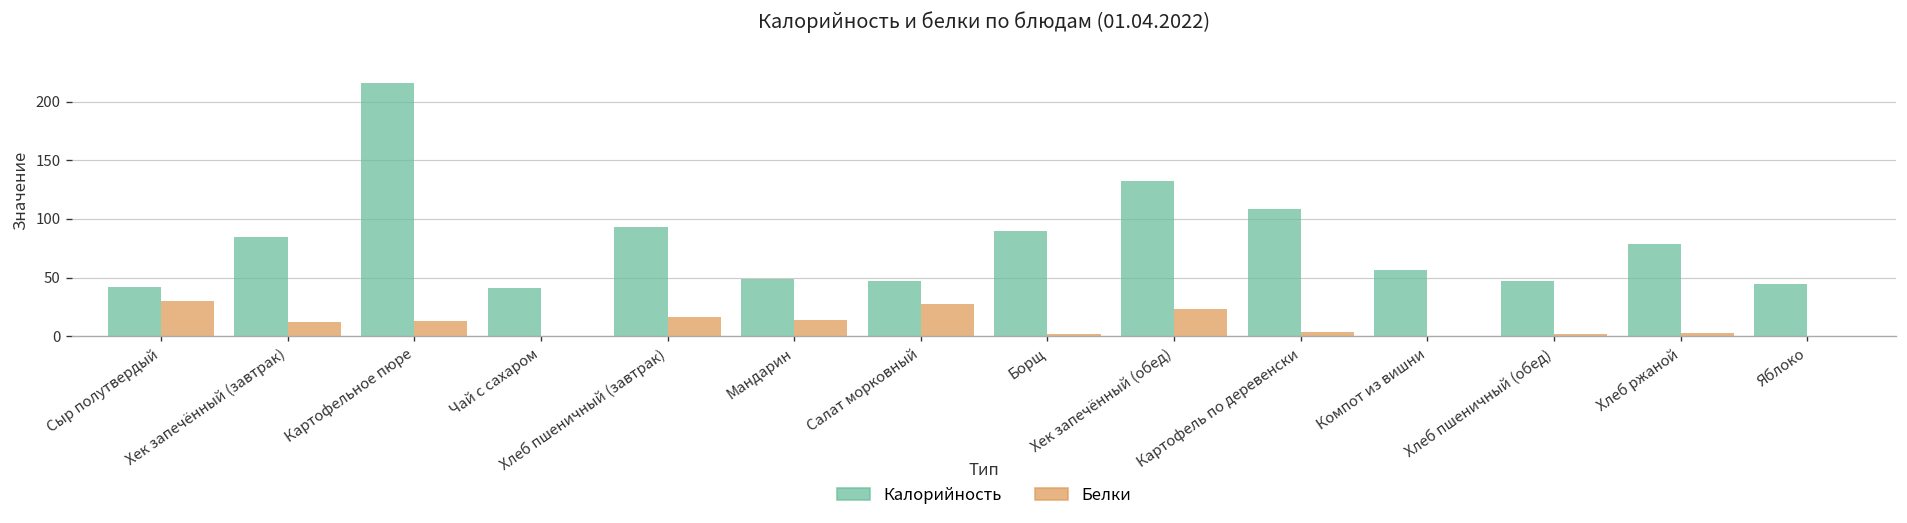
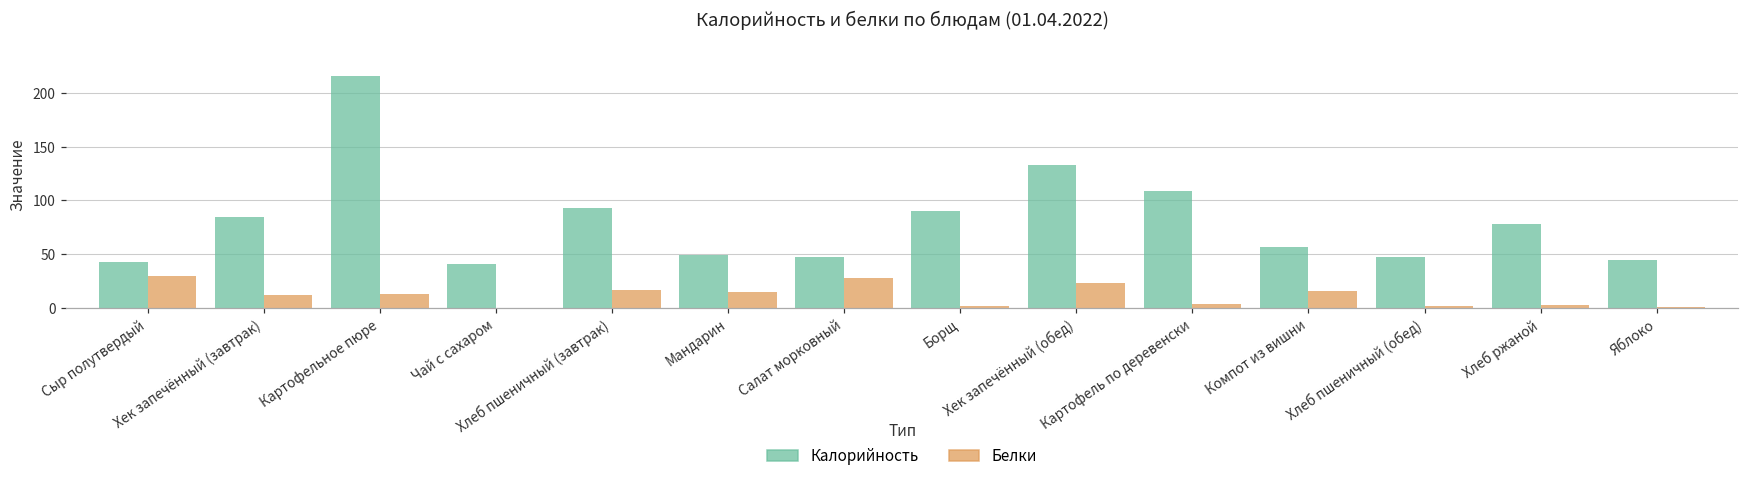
  {
    "Калорийность": {
      "Сыр полутвердый": 40,
      "Хек запечённый (завтрак)": 80,
      "Картофельное пюре": 220,
      "Чай с сахаром": 40,
      "Хлеб пшеничный (завтрак)": 90,
      "Мандарин": 50,
      "Салат морковный": 50,
      "Борщ": 90,
      "Хек запечённый (обед)": 130,
      "Картофель по деревенски": 110,
      "Компот из вишни": 60,
      "Хлеб пшеничный (обед)": 50,
      "Хлеб ржаной": 80,
      "Яблоко": 40
    },
    "Белки": {
      "Сыр полутвердый": 30,
      "Хек запечённый (завтрак)": 10,
      "Картофельное пюре": 10,
      "Хлеб пшеничный (завтрак)": 20,
      "Мандарин": 10,
      "Салат морковный": 30,
      "Хек запечённый (обед)": 20,
      "Картофель по деревенски": 0,
-     "Компот из вишни": 0,
+     "Компот из вишни": 20,
      "Хлеб ржаной": 0
    }
  }
